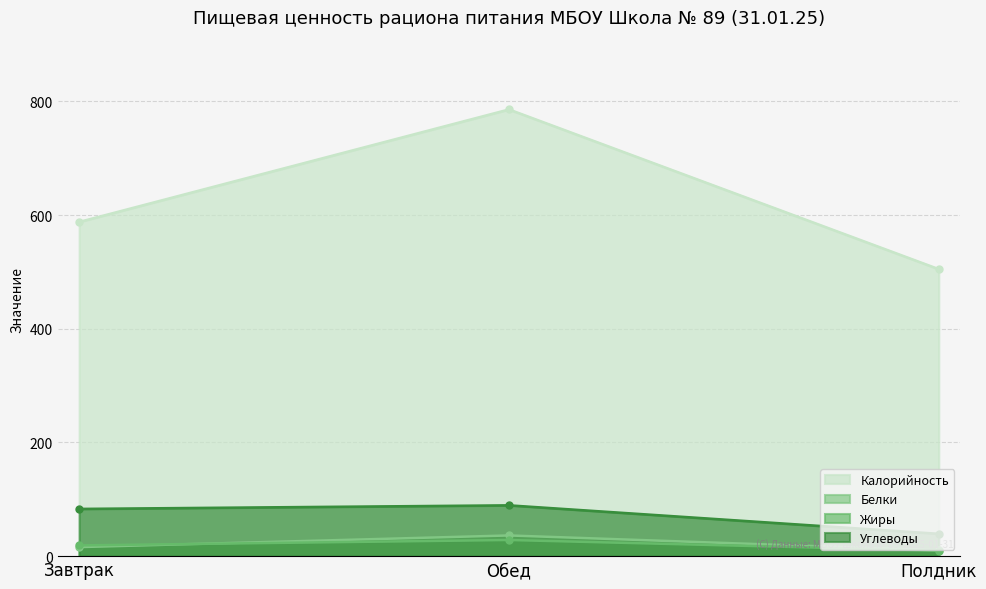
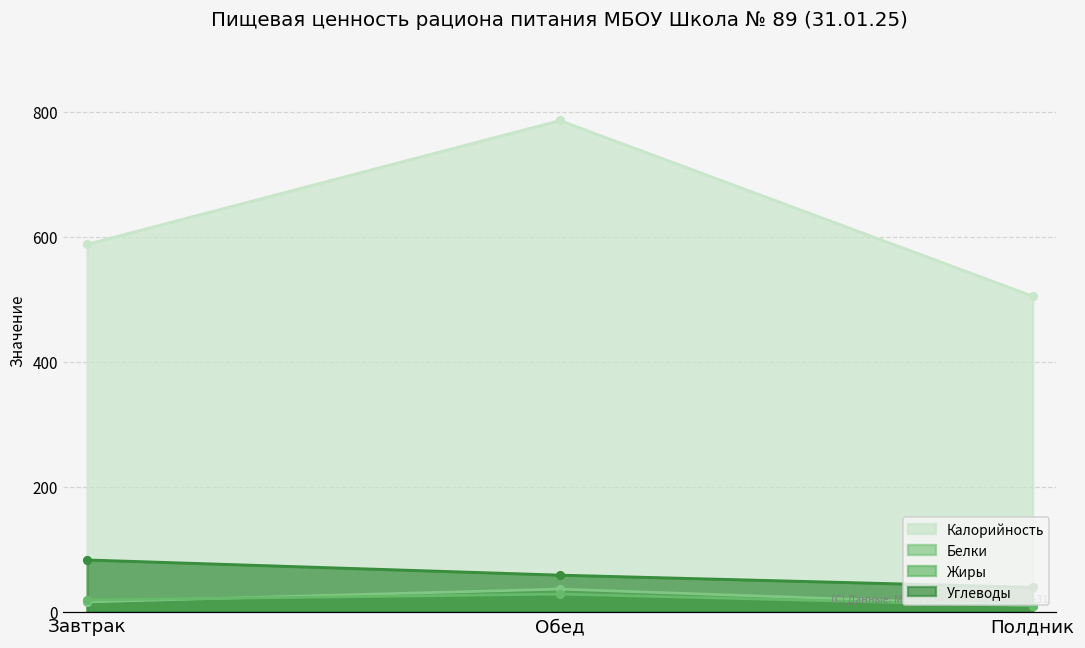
  {
    "Калорийность": {
      "Завтрак": 590,
      "Обед": 790,
      "Полдник": 510
    },
    "Углеводы": {
      "Завтрак": 80,
-     "Обед": 90
+     "Обед": 60
    }
  }
